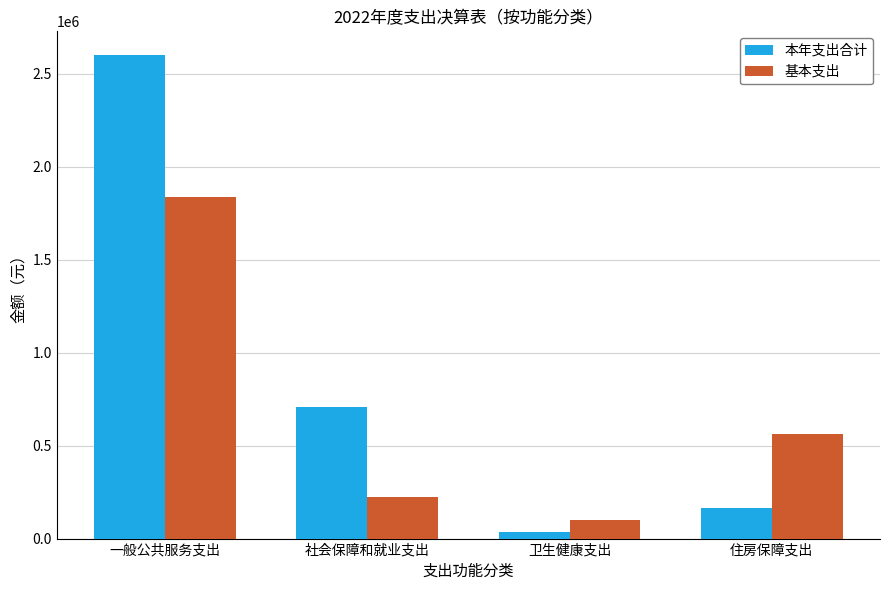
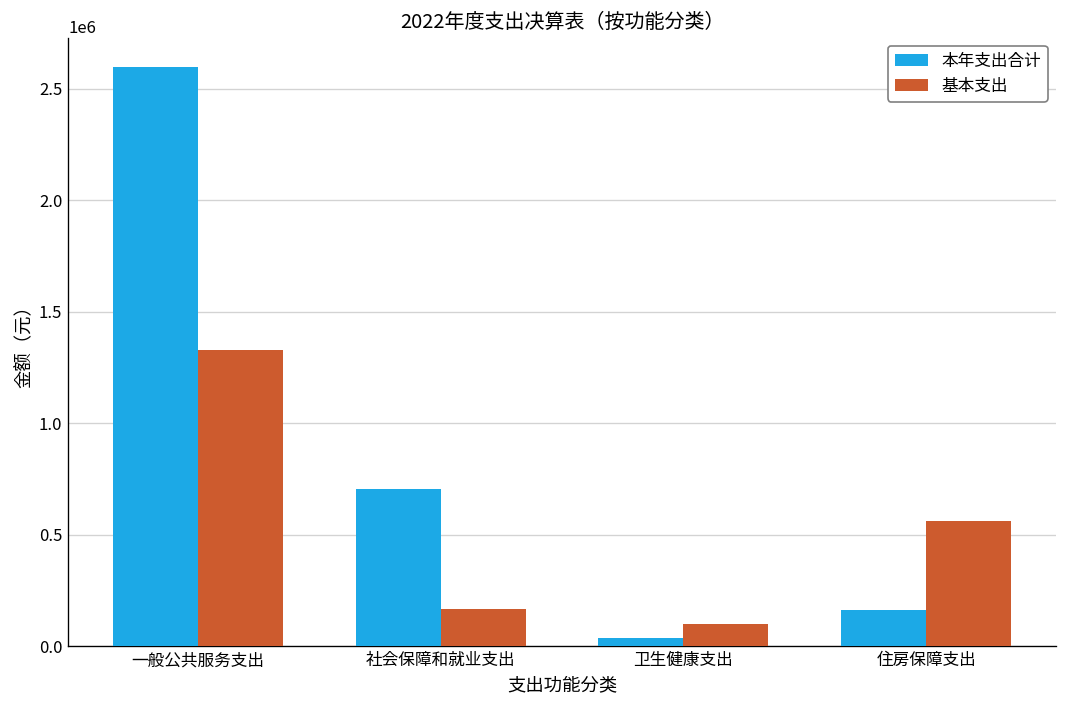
  {
    "本年支出合计": {
      "一般公共服务支出": 2600000,
      "社会保障和就业支出": 710000,
      "卫生健康支出": 40000,
      "住房保障支出": 160000
    },
    "基本支出": {
-     "一般公共服务支出": 1840000,
-     "社会保障和就业支出": 220000,
+     "一般公共服务支出": 1330000,
+     "社会保障和就业支出": 170000,
      "卫生健康支出": 100000,
      "住房保障支出": 560000
    }
  }
